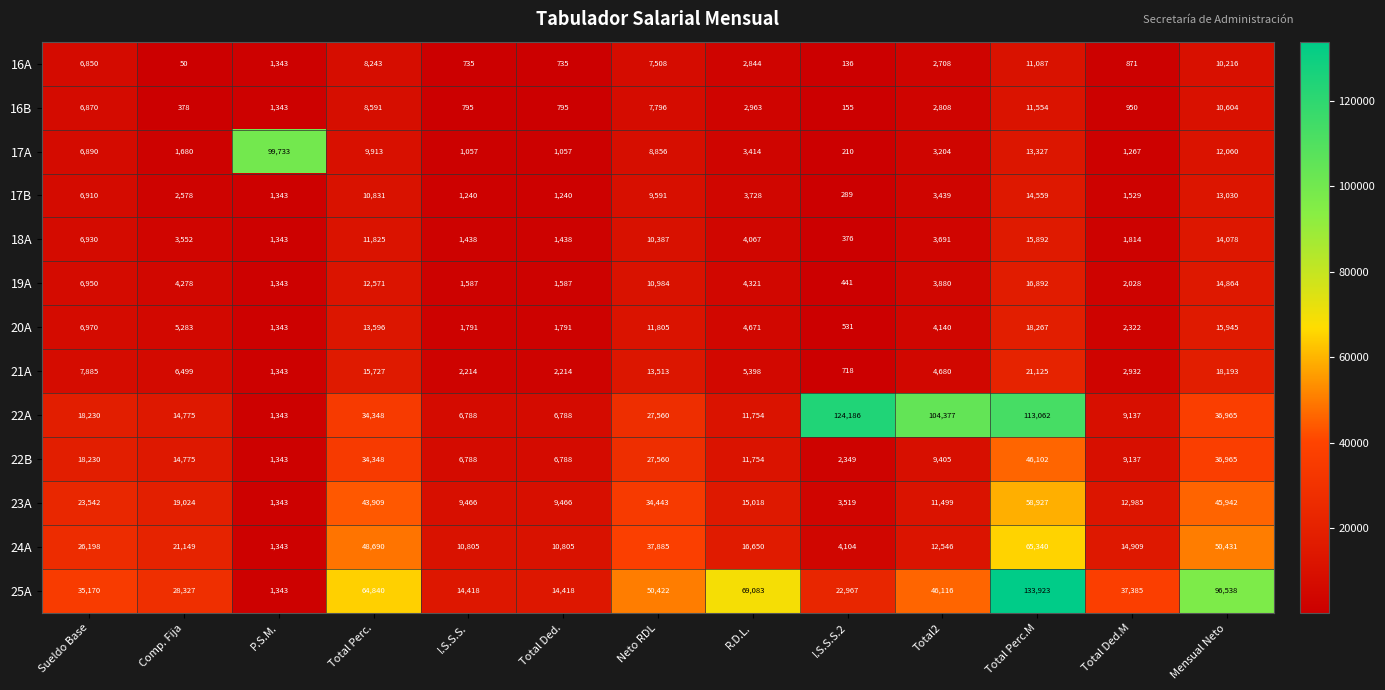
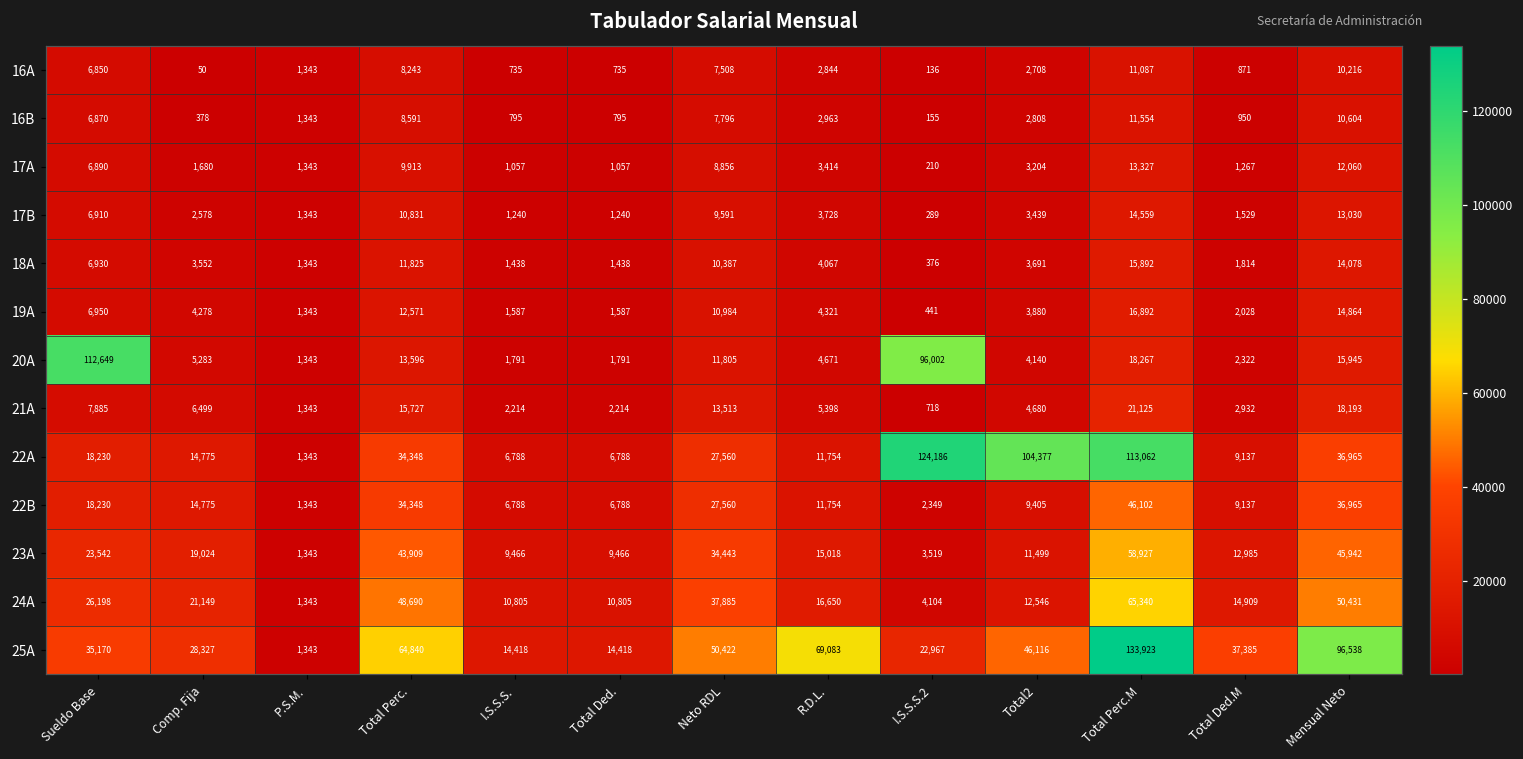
  {
    "16A": {
      "Sueldo Base": "6,850",
      "Comp. Fija": "50",
      "P.S.M.": "1,343",
      "Total Perc.": "8,243",
      "I.S.S.S.": "735",
      "Total Ded.": "735",
      "Neto RDL": "7,508",
      "R.D.L.": "2,844",
      "I.S.S.S.2": "136",
      "Total2": "2,708",
      "Total Perc.M": "11,087",
      "Total Ded.M": "871",
      "Mensual Neto": "10,216"
    },
    "16B": {
      "Sueldo Base": "6,870",
      "Comp. Fija": "378",
      "P.S.M.": "1,343",
      "Total Perc.": "8,591",
      "I.S.S.S.": "795",
      "Total Ded.": "795",
      "Neto RDL": "7,796",
      "R.D.L.": "2,963",
      "I.S.S.S.2": "155",
      "Total2": "2,808",
      "Total Perc.M": "11,554",
      "Total Ded.M": "950",
      "Mensual Neto": "10,604"
    },
    "17A": {
      "Sueldo Base": "6,890",
      "Comp. Fija": "1,680",
-     "P.S.M.": "99,733",
+     "P.S.M.": "1,343",
      "Total Perc.": "9,913",
      "I.S.S.S.": "1,057",
      "Total Ded.": "1,057",
      "Neto RDL": "8,856",
      "R.D.L.": "3,414",
      "I.S.S.S.2": "210",
      "Total2": "3,204",
      "Total Perc.M": "13,327",
      "Total Ded.M": "1,267",
      "Mensual Neto": "12,060"
    },
    "17B": {
      "Sueldo Base": "6,910",
      "Comp. Fija": "2,578",
      "P.S.M.": "1,343",
      "Total Perc.": "10,831",
      "I.S.S.S.": "1,240",
      "Total Ded.": "1,240",
      "Neto RDL": "9,591",
      "R.D.L.": "3,728",
      "I.S.S.S.2": "289",
      "Total2": "3,439",
      "Total Perc.M": "14,559",
      "Total Ded.M": "1,529",
      "Mensual Neto": "13,030"
    },
    "18A": {
      "Sueldo Base": "6,930",
      "Comp. Fija": "3,552",
      "P.S.M.": "1,343",
      "Total Perc.": "11,825",
      "I.S.S.S.": "1,438",
      "Total Ded.": "1,438",
      "Neto RDL": "10,387",
      "R.D.L.": "4,067",
      "I.S.S.S.2": "376",
      "Total2": "3,691",
      "Total Perc.M": "15,892",
      "Total Ded.M": "1,814",
      "Mensual Neto": "14,078"
    },
    "19A": {
      "Sueldo Base": "6,950",
      "Comp. Fija": "4,278",
      "P.S.M.": "1,343",
      "Total Perc.": "12,571",
      "I.S.S.S.": "1,587",
      "Total Ded.": "1,587",
      "Neto RDL": "10,984",
      "R.D.L.": "4,321",
      "I.S.S.S.2": "441",
      "Total2": "3,880",
      "Total Perc.M": "16,892",
      "Total Ded.M": "2,028",
      "Mensual Neto": "14,864"
    },
    "20A": {
-     "Sueldo Base": "6,970",
+     "Sueldo Base": "112,649",
      "Comp. Fija": "5,283",
      "P.S.M.": "1,343",
      "Total Perc.": "13,596",
      "I.S.S.S.": "1,791",
      "Total Ded.": "1,791",
      "Neto RDL": "11,805",
      "R.D.L.": "4,671",
-     "I.S.S.S.2": "531",
+     "I.S.S.S.2": "96,002",
      "Total2": "4,140",
      "Total Perc.M": "18,267",
      "Total Ded.M": "2,322",
      "Mensual Neto": "15,945"
    },
    "21A": {
      "Sueldo Base": "7,885",
      "Comp. Fija": "6,499",
      "P.S.M.": "1,343",
      "Total Perc.": "15,727",
      "I.S.S.S.": "2,214",
      "Total Ded.": "2,214",
      "Neto RDL": "13,513",
      "R.D.L.": "5,398",
      "I.S.S.S.2": "718",
      "Total2": "4,680",
      "Total Perc.M": "21,125",
      "Total Ded.M": "2,932",
      "Mensual Neto": "18,193"
    },
    "22A": {
      "Sueldo Base": "18,230",
      "Comp. Fija": "14,775",
      "P.S.M.": "1,343",
      "Total Perc.": "34,348",
      "I.S.S.S.": "6,788",
      "Total Ded.": "6,788",
      "Neto RDL": "27,560",
      "R.D.L.": "11,754",
      "I.S.S.S.2": "124,186",
      "Total2": "104,377",
      "Total Perc.M": "113,062",
      "Total Ded.M": "9,137",
      "Mensual Neto": "36,965"
    },
    "22B": {
      "Sueldo Base": "18,230",
      "Comp. Fija": "14,775",
      "P.S.M.": "1,343",
      "Total Perc.": "34,348",
      "I.S.S.S.": "6,788",
      "Total Ded.": "6,788",
      "Neto RDL": "27,560",
      "R.D.L.": "11,754",
      "I.S.S.S.2": "2,349",
      "Total2": "9,405",
      "Total Perc.M": "46,102",
      "Total Ded.M": "9,137",
      "Mensual Neto": "36,965"
    },
    "23A": {
      "Sueldo Base": "23,542",
      "Comp. Fija": "19,024",
      "P.S.M.": "1,343",
      "Total Perc.": "43,909",
      "I.S.S.S.": "9,466",
      "Total Ded.": "9,466",
      "Neto RDL": "34,443",
      "R.D.L.": "15,018",
      "I.S.S.S.2": "3,519",
      "Total2": "11,499",
      "Total Perc.M": "58,927",
      "Total Ded.M": "12,985",
      "Mensual Neto": "45,942"
    },
    "24A": {
      "Sueldo Base": "26,198",
      "Comp. Fija": "21,149",
      "P.S.M.": "1,343",
      "Total Perc.": "48,690",
      "I.S.S.S.": "10,805",
      "Total Ded.": "10,805",
      "Neto RDL": "37,885",
      "R.D.L.": "16,650",
      "I.S.S.S.2": "4,104",
      "Total2": "12,546",
      "Total Perc.M": "65,340",
      "Total Ded.M": "14,909",
      "Mensual Neto": "50,431"
    },
    "25A": {
      "Sueldo Base": "35,170",
      "Comp. Fija": "28,327",
      "P.S.M.": "1,343",
      "Total Perc.": "64,840",
      "I.S.S.S.": "14,418",
      "Total Ded.": "14,418",
      "Neto RDL": "50,422",
      "R.D.L.": "69,083",
      "I.S.S.S.2": "22,967",
      "Total2": "46,116",
      "Total Perc.M": "133,923",
      "Total Ded.M": "37,385",
      "Mensual Neto": "96,538"
    }
  }
